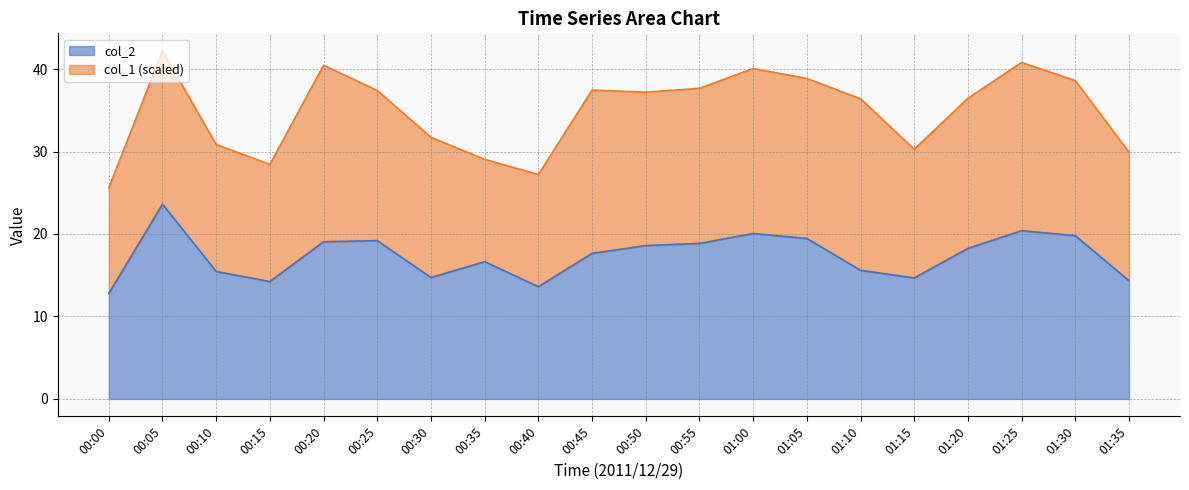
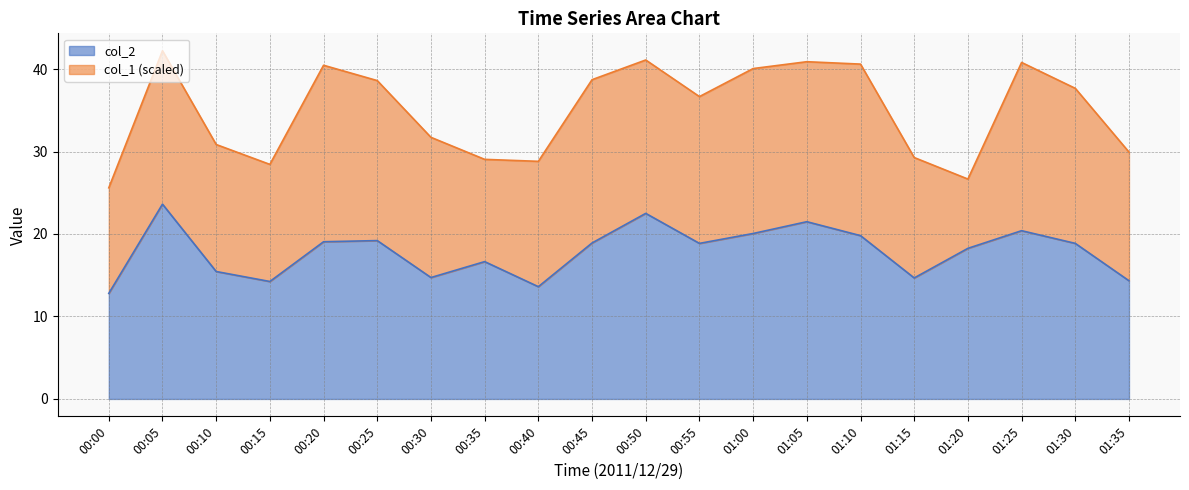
  {
    "col_2": {
      "00:00": 13,
      "00:05": 24,
      "00:10": 15,
      "00:15": 14,
      "00:20": 19,
      "00:25": 19,
      "00:30": 15,
      "00:35": 17,
      "00:40": 14,
-     "00:45": 18,
-     "00:50": 19,
+     "00:45": 19,
+     "00:50": 23,
      "00:55": 19,
      "01:00": 20,
-     "01:05": 19,
-     "01:10": 16,
+     "01:05": 21,
+     "01:10": 20,
      "01:15": 15,
      "01:20": 18,
      "01:25": 20,
-     "01:30": 20,
+     "01:30": 19,
      "01:35": 14
    },
    "col_1 (scaled)": {
      "00:00": 13,
      "00:10": 15,
      "00:15": 14,
      "00:20": 21,
-     "00:25": 18,
+     "00:25": 19,
      "00:30": 17,
      "00:35": 12,
-     "00:40": 14,
+     "00:40": 15,
      "00:45": 20,
      "00:50": 19,
-     "00:55": 19,
+     "00:55": 18,
      "01:00": 20,
      "01:05": 19,
      "01:10": 21,
-     "01:15": 16,
-     "01:20": 18,
+     "01:15": 15,
+     "01:20": 8,
      "01:25": 20,
      "01:30": 19,
      "01:35": 16
    }
  }
